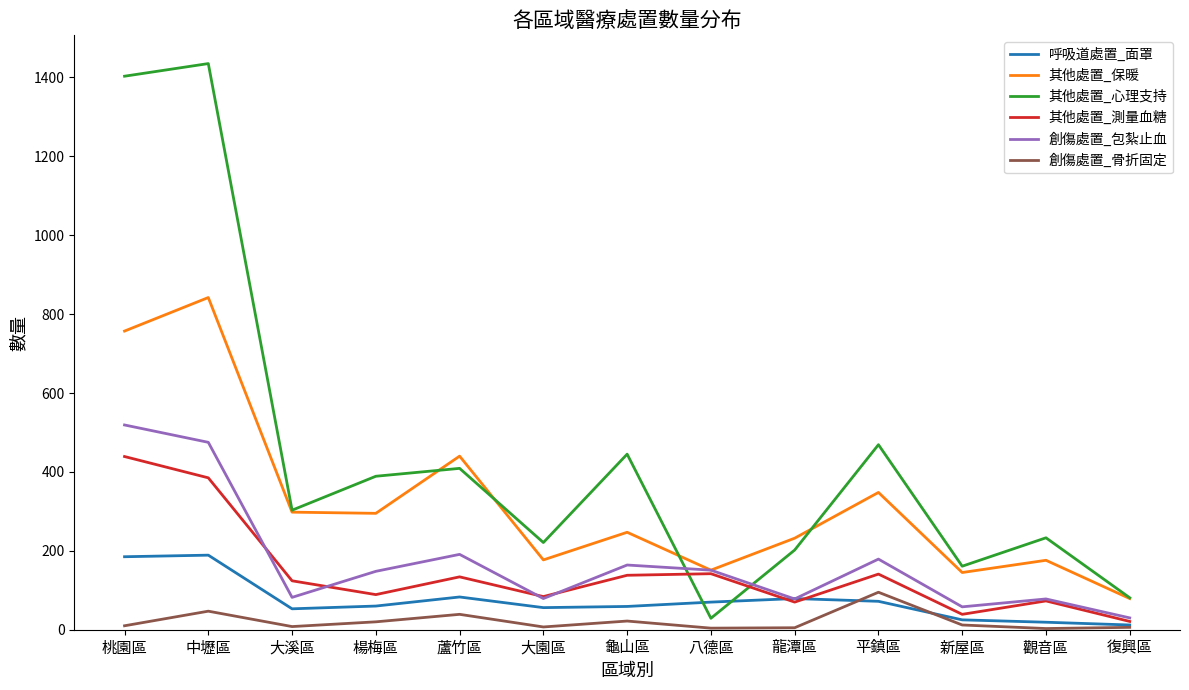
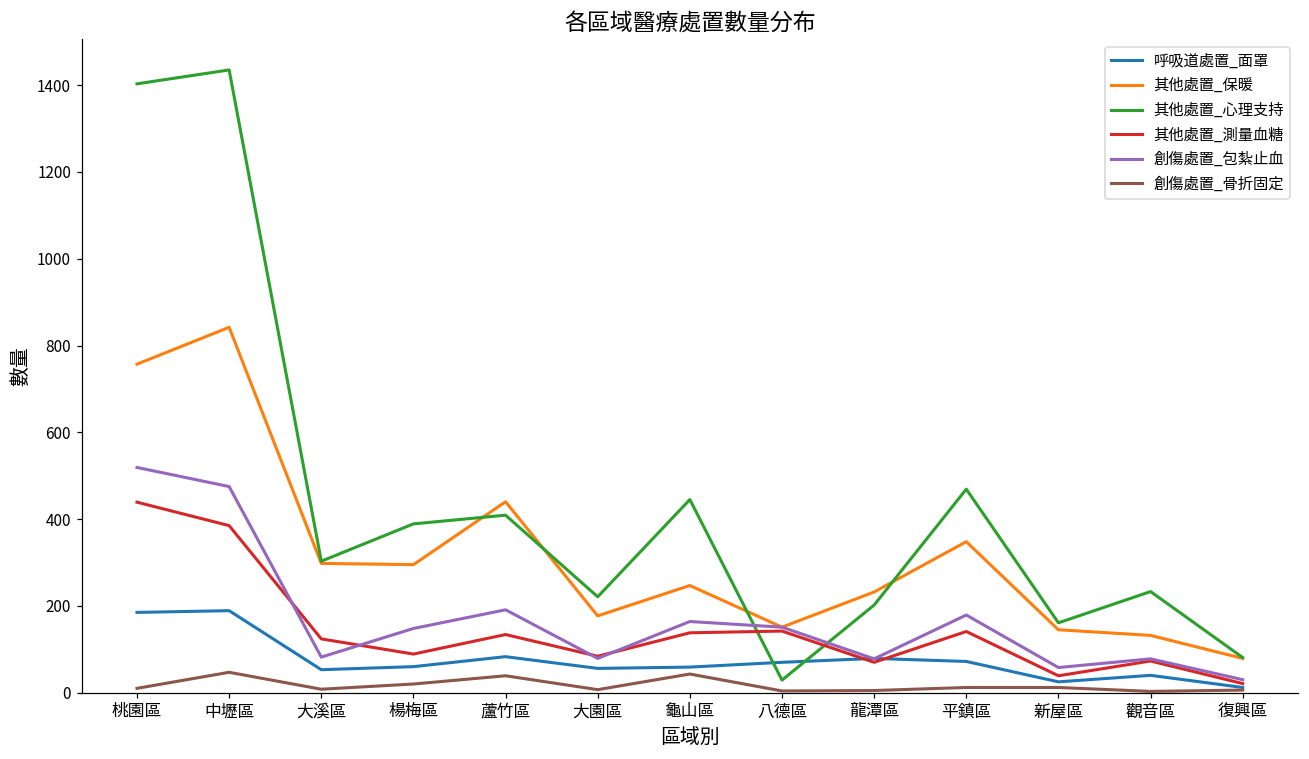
  {
    "呼吸道處置_面罩": {
      "桃園區": 190,
      "中壢區": 190,
      "大溪區": 50,
      "楊梅區": 60,
      "蘆竹區": 80,
      "大園區": 60,
      "龜山區": 60,
      "八德區": 70,
      "平鎮區": 70,
      "新屋區": 30,
-     "觀音區": 20
+     "觀音區": 40
    },
    "其他處置_保暖": {
      "桃園區": 760,
      "中壢區": 840,
      "楊梅區": 300,
      "蘆竹區": 440,
      "大園區": 180,
      "龜山區": 250,
      "龍潭區": 230,
      "平鎮區": 350,
      "新屋區": 150,
-     "觀音區": 180
+     "觀音區": 130
    },
    "其他處置_心理支持": {
      "桃園區": 1400,
      "中壢區": 1440,
      "楊梅區": 390,
      "蘆竹區": 410,
      "大園區": 220,
      "龜山區": 450,
      "八德區": 30,
      "龍潭區": 200,
      "平鎮區": 470,
      "新屋區": 160,
      "觀音區": 230
    },
    "其他處置_測量血糖": {
      "桃園區": 440,
      "中壢區": 390,
      "大溪區": 120,
      "楊梅區": 90,
      "蘆竹區": 130,
      "龜山區": 140,
      "八德區": 140,
      "龍潭區": 70,
      "平鎮區": 140,
      "新屋區": 40,
      "復興區": 20
    },
    "創傷處置_包紮止血": {
      "桃園區": 520,
      "中壢區": 480,
      "大溪區": 80,
      "楊梅區": 150,
      "蘆竹區": 190,
      "龜山區": 160,
      "平鎮區": 180,
      "新屋區": 60,
      "復興區": 30
    },
    "創傷處置_骨折固定": {
      "桃園區": 10,
      "中壢區": 50,
      "大溪區": 10,
      "楊梅區": 20,
      "蘆竹區": 40,
      "大園區": 10,
-     "龜山區": 20,
+     "龜山區": 40,
      "八德區": 0,
      "龍潭區": 10,
-     "平鎮區": 100,
+     "平鎮區": 10,
      "新屋區": 10,
      "觀音區": 0
    }
  }
